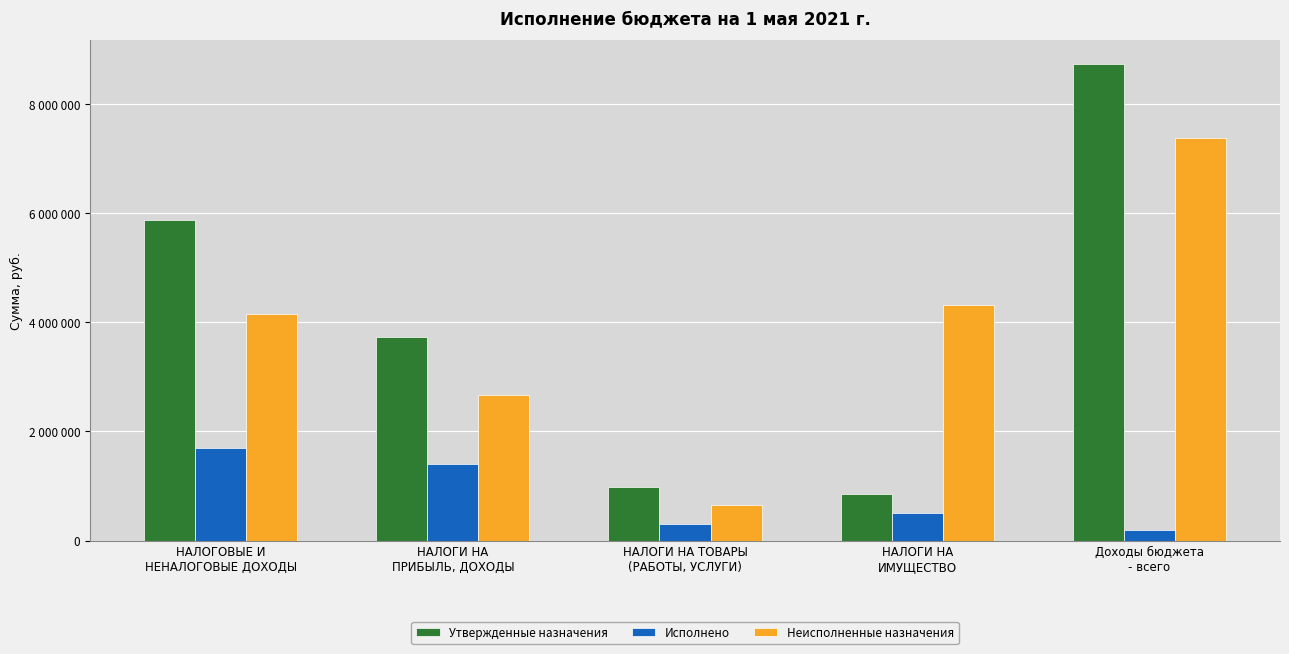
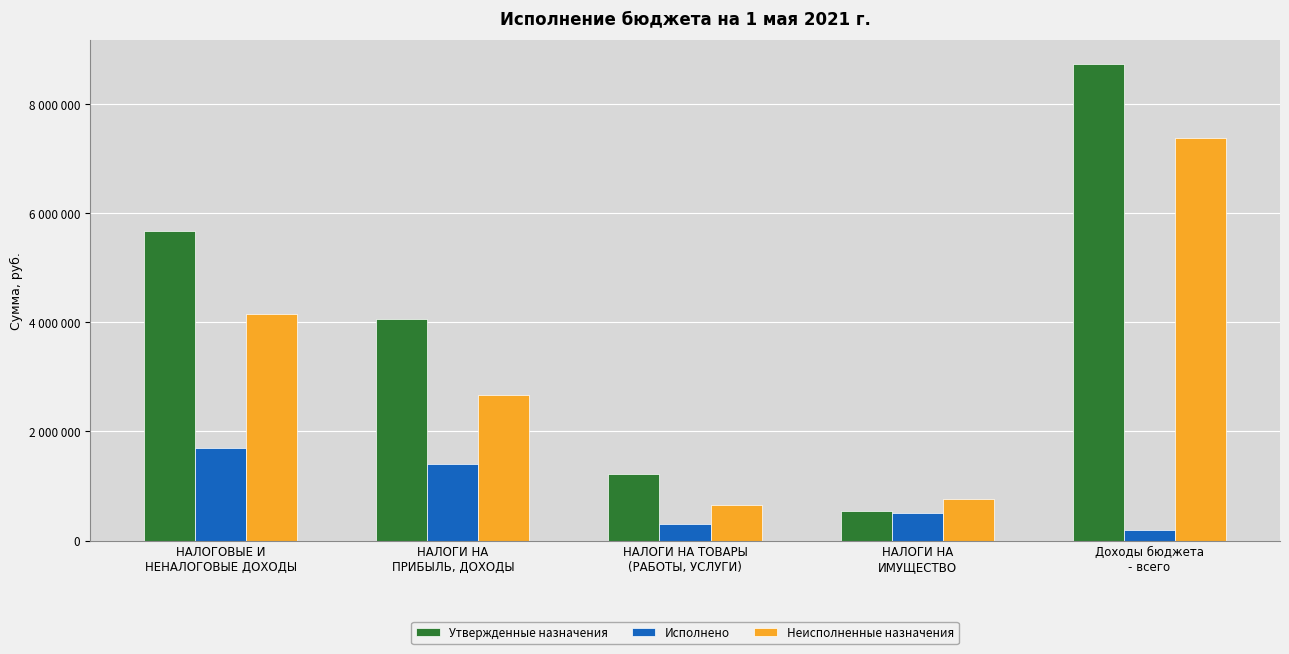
  {
    "Утвержденные назначения": {
-     "НАЛОГОВЫЕ И НЕНАЛОГОВЫЕ ДОХОДЫ": 5900000,
-     "НАЛОГИ НА ПРИБЫЛЬ, ДОХОДЫ": 3700000,
-     "НАЛОГИ НА ТОВАРЫ (РАБОТЫ, УСЛУГИ)": 1000000,
-     "НАЛОГИ НА ИМУЩЕСТВО": 900000,
+     "НАЛОГОВЫЕ И НЕНАЛОГОВЫЕ ДОХОДЫ": 5700000,
+     "НАЛОГИ НА ПРИБЫЛЬ, ДОХОДЫ": 4100000,
+     "НАЛОГИ НА ТОВАРЫ (РАБОТЫ, УСЛУГИ)": 1200000,
+     "НАЛОГИ НА ИМУЩЕСТВО": 500000,
      "Доходы бюджета - всего": 8700000
    },
    "Исполнено": {
      "НАЛОГОВЫЕ И НЕНАЛОГОВЫЕ ДОХОДЫ": 1700000,
      "НАЛОГИ НА ПРИБЫЛЬ, ДОХОДЫ": 1400000,
      "НАЛОГИ НА ТОВАРЫ (РАБОТЫ, УСЛУГИ)": 300000,
      "НАЛОГИ НА ИМУЩЕСТВО": 500000,
      "Доходы бюджета - всего": 200000
    },
    "Неисполненные назначения": {
      "НАЛОГОВЫЕ И НЕНАЛОГОВЫЕ ДОХОДЫ": 4200000,
      "НАЛОГИ НА ПРИБЫЛЬ, ДОХОДЫ": 2700000,
      "НАЛОГИ НА ТОВАРЫ (РАБОТЫ, УСЛУГИ)": 700000,
-     "НАЛОГИ НА ИМУЩЕСТВО": 4300000,
+     "НАЛОГИ НА ИМУЩЕСТВО": 800000,
      "Доходы бюджета - всего": 7400000
    }
  }
